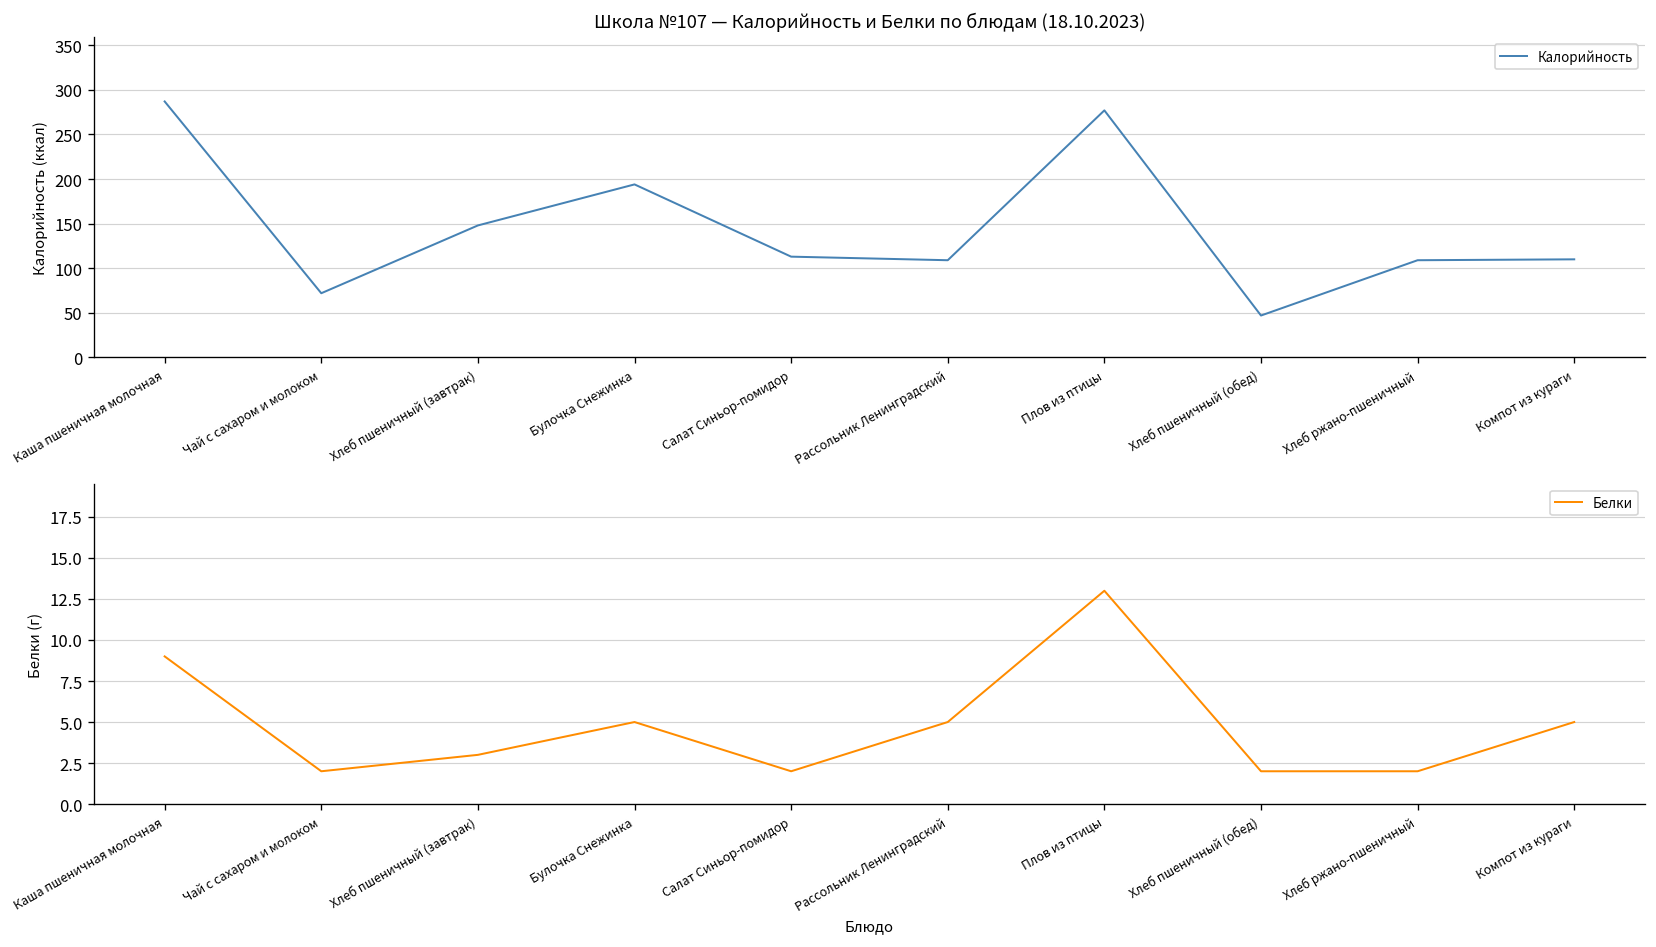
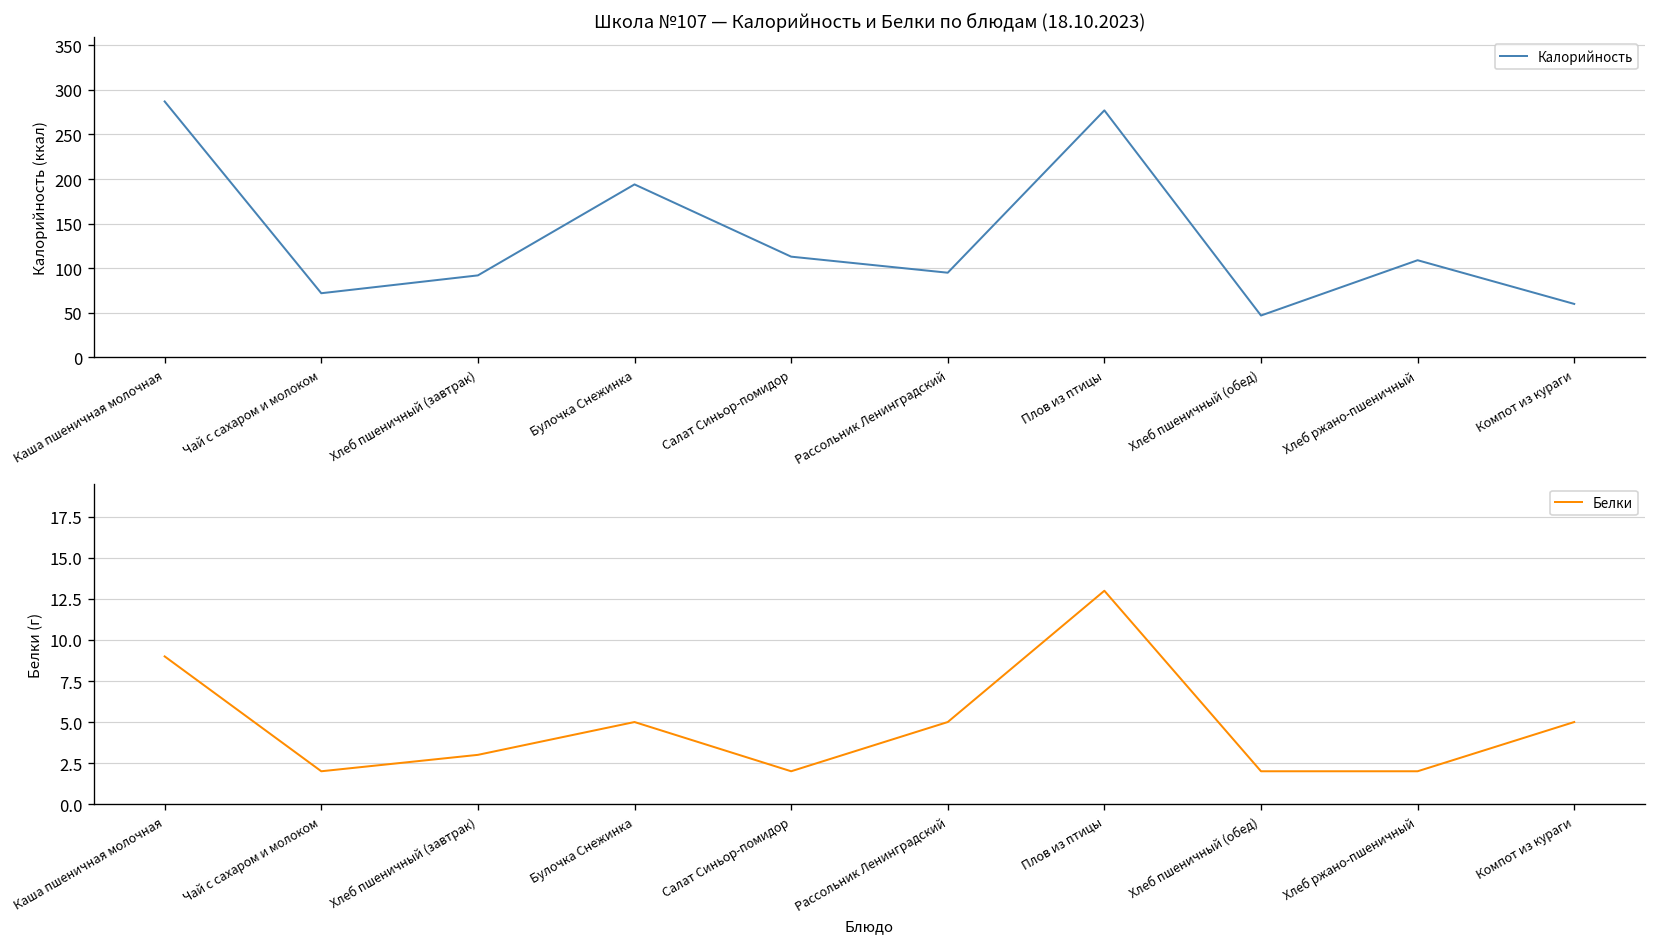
  {
    "Школа №107 — Калорийность и Белки по блюдам (18.10.2023)": {
      "Каша пшеничная молочная": 290,
      "Чай с сахаром и молоком": 70,
-     "Хлеб пшеничный (завтрак)": 150,
+     "Хлеб пшеничный (завтрак)": 90,
      "Булочка Снежинка": 190,
      "Салат Синьор-помидор": 110,
-     "Рассольник Ленинградский": 110,
+     "Рассольник Ленинградский": 100,
      "Плов из птицы": 280,
      "Хлеб пшеничный (обед)": 50,
      "Хлеб ржано-пшеничный": 110,
-     "Компот из кураги": 110
+     "Компот из кураги": 60
    }
  }
